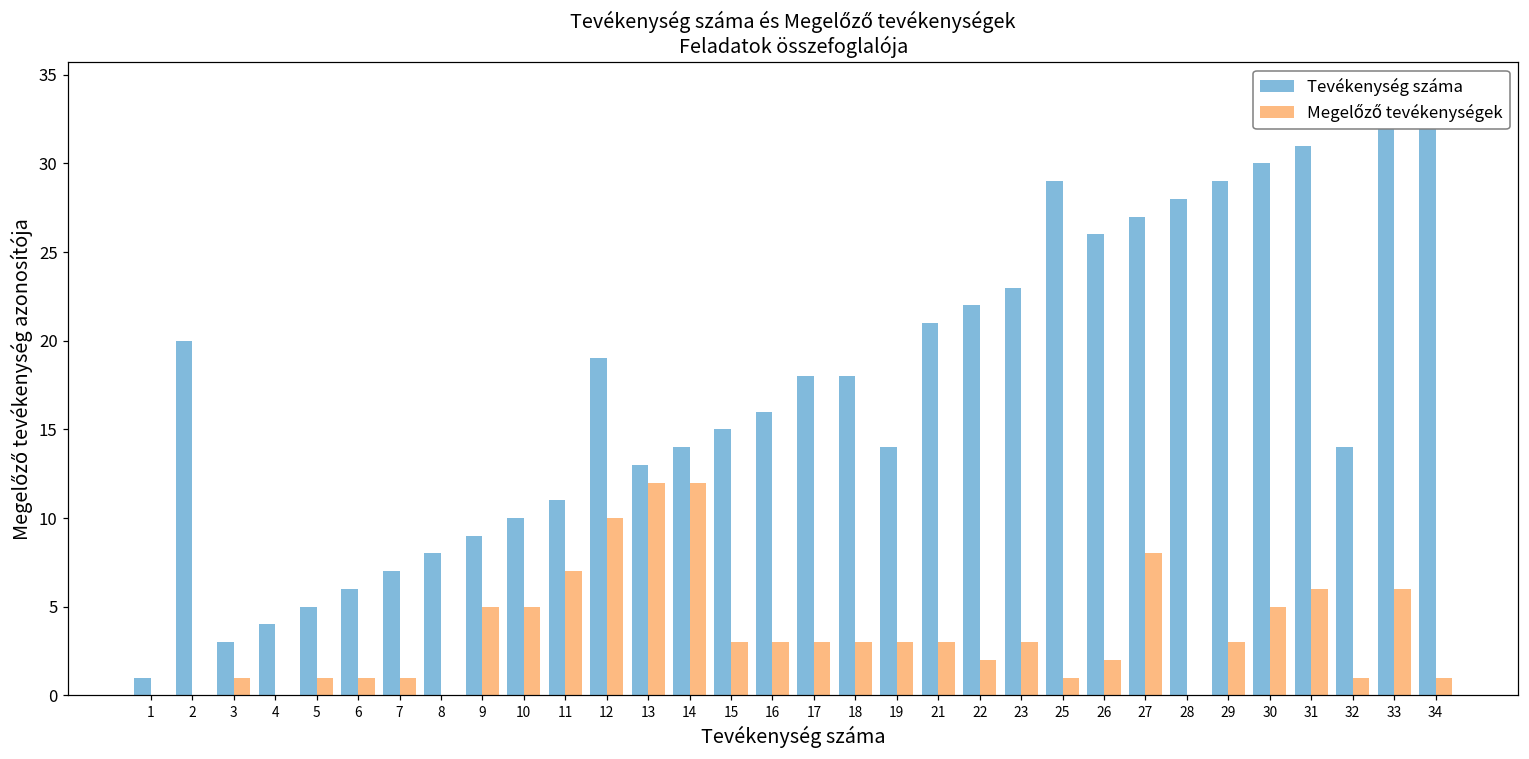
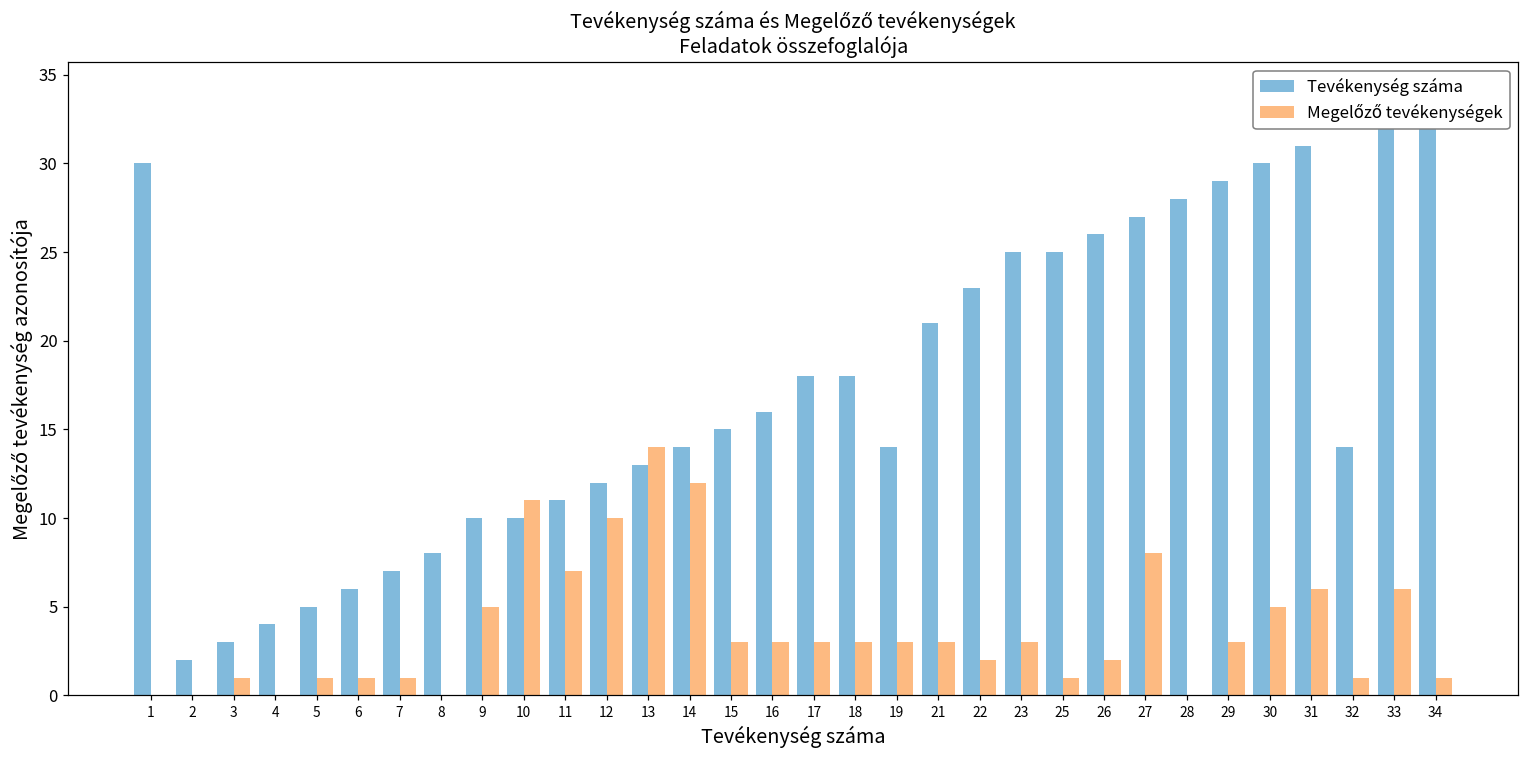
  {
    "Tevékenység száma": {
-     "1": 1,
-     "2": 20,
+     "1": 30,
+     "2": 2,
      "3": 3,
      "4": 4,
      "5": 5,
      "6": 6,
      "7": 7,
      "8": 8,
-     "9": 9,
+     "9": 10,
      "10": 10,
      "11": 11,
-     "12": 19,
+     "12": 12,
      "13": 13,
      "14": 14,
      "15": 15,
      "16": 16,
      "17": 18,
      "18": 18,
      "19": 14,
      "21": 21,
-     "22": 22,
-     "23": 23,
-     "25": 29,
+     "22": 23,
+     "23": 25,
+     "25": 25,
      "26": 26,
      "27": 27,
      "28": 28,
      "29": 29,
      "30": 30,
      "31": 31,
      "32": 14
    },
    "Megelőző tevékenységek": {
      "1": 0,
      "2": 0,
      "3": 1,
      "4": 0,
      "5": 1,
      "6": 1,
      "7": 1,
      "8": 0,
      "9": 5,
-     "10": 5,
+     "10": 11,
      "11": 7,
      "12": 10,
-     "13": 12,
+     "13": 14,
      "14": 12,
      "15": 3,
      "16": 3,
      "17": 3,
      "18": 3,
      "19": 3,
      "21": 3,
      "22": 2,
      "23": 3,
      "25": 1,
      "26": 2,
      "27": 8,
      "28": 0,
      "29": 3,
      "30": 5,
      "31": 6,
      "32": 1,
      "33": 6,
      "34": 1
    }
  }
